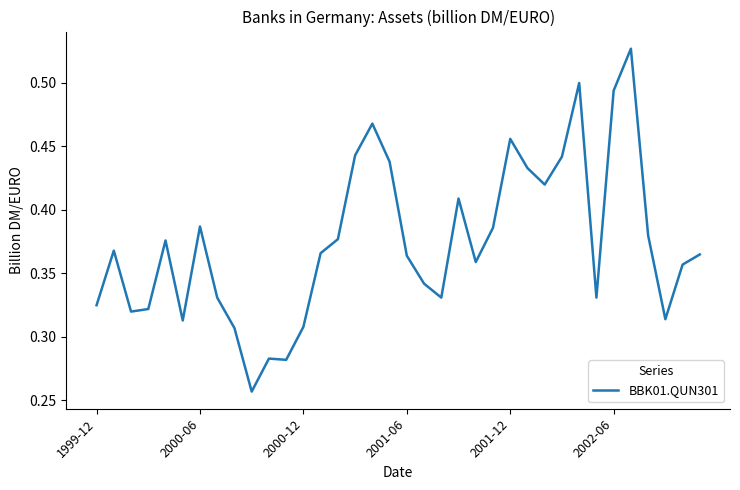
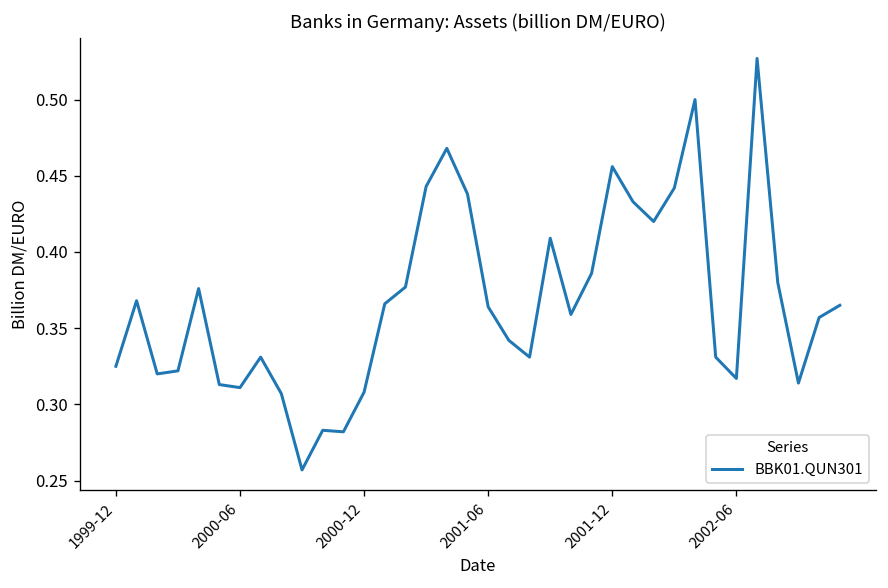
  {
    "1999-12": 0.325,
-   "2000-06": 0.387,
+   "2000-06": 0.311,
    "2000-12": 0.308,
    "2001-06": 0.364,
    "2001-12": 0.456,
-   "2002-06": 0.494
+   "2002-06": 0.317
  }
